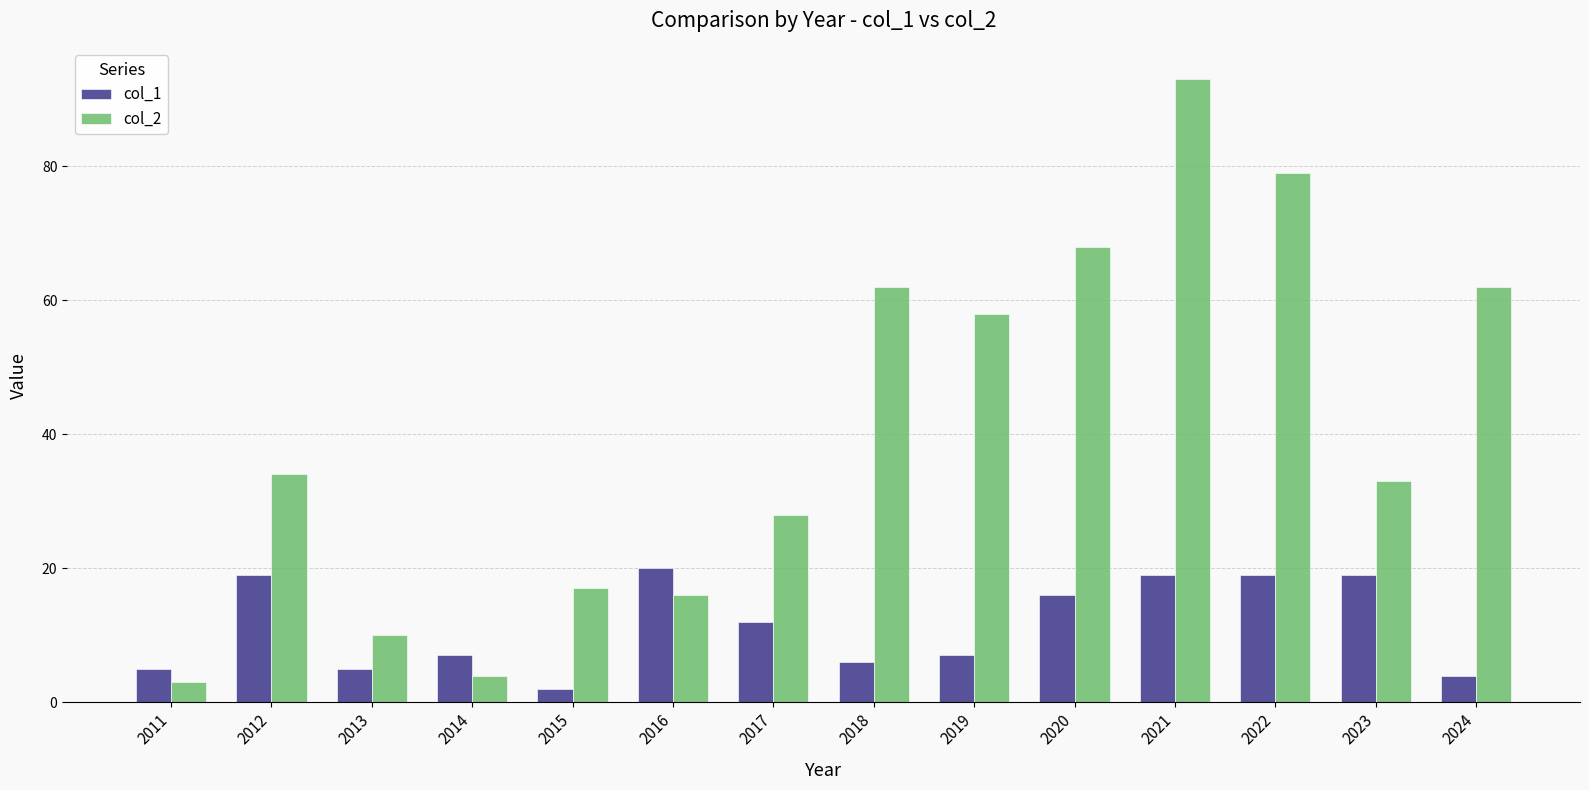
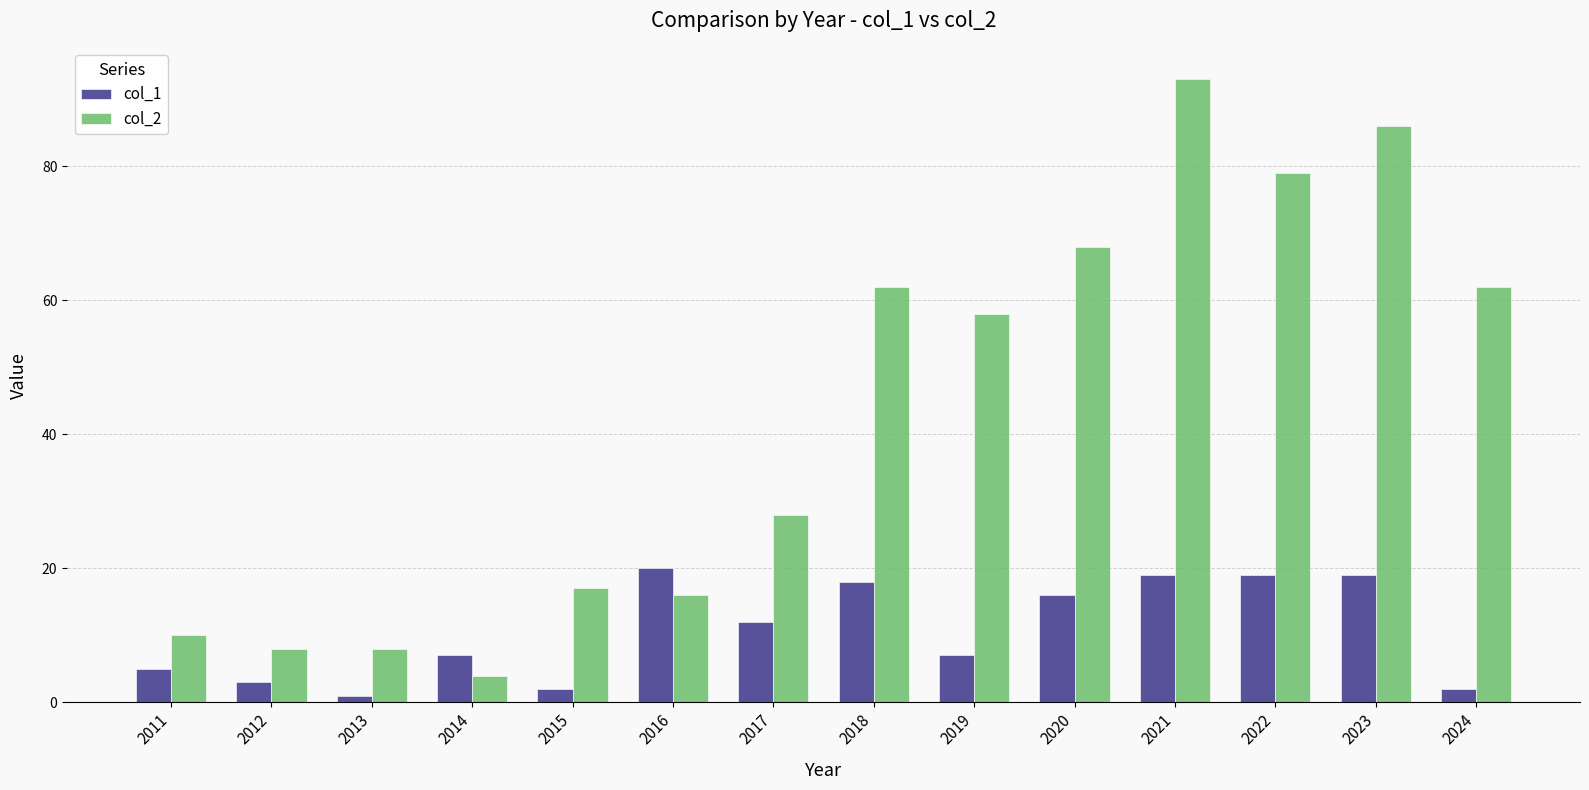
  {
    "col_1": {
      "2011": 5,
-     "2012": 19,
-     "2013": 5,
+     "2012": 3,
+     "2013": 1,
      "2014": 7,
      "2015": 2,
      "2016": 20,
      "2017": 12,
-     "2018": 6,
+     "2018": 18,
      "2019": 7,
      "2020": 16,
      "2021": 19,
      "2022": 19,
      "2023": 19,
-     "2024": 4
+     "2024": 2
    },
    "col_2": {
-     "2011": 3,
-     "2012": 34,
-     "2013": 10,
+     "2011": 10,
+     "2012": 8,
+     "2013": 8,
      "2014": 4,
      "2015": 17,
      "2016": 16,
      "2017": 28,
      "2018": 62,
      "2019": 58,
      "2020": 68,
      "2021": 93,
      "2022": 79,
-     "2023": 33,
+     "2023": 86,
      "2024": 62
    }
  }
